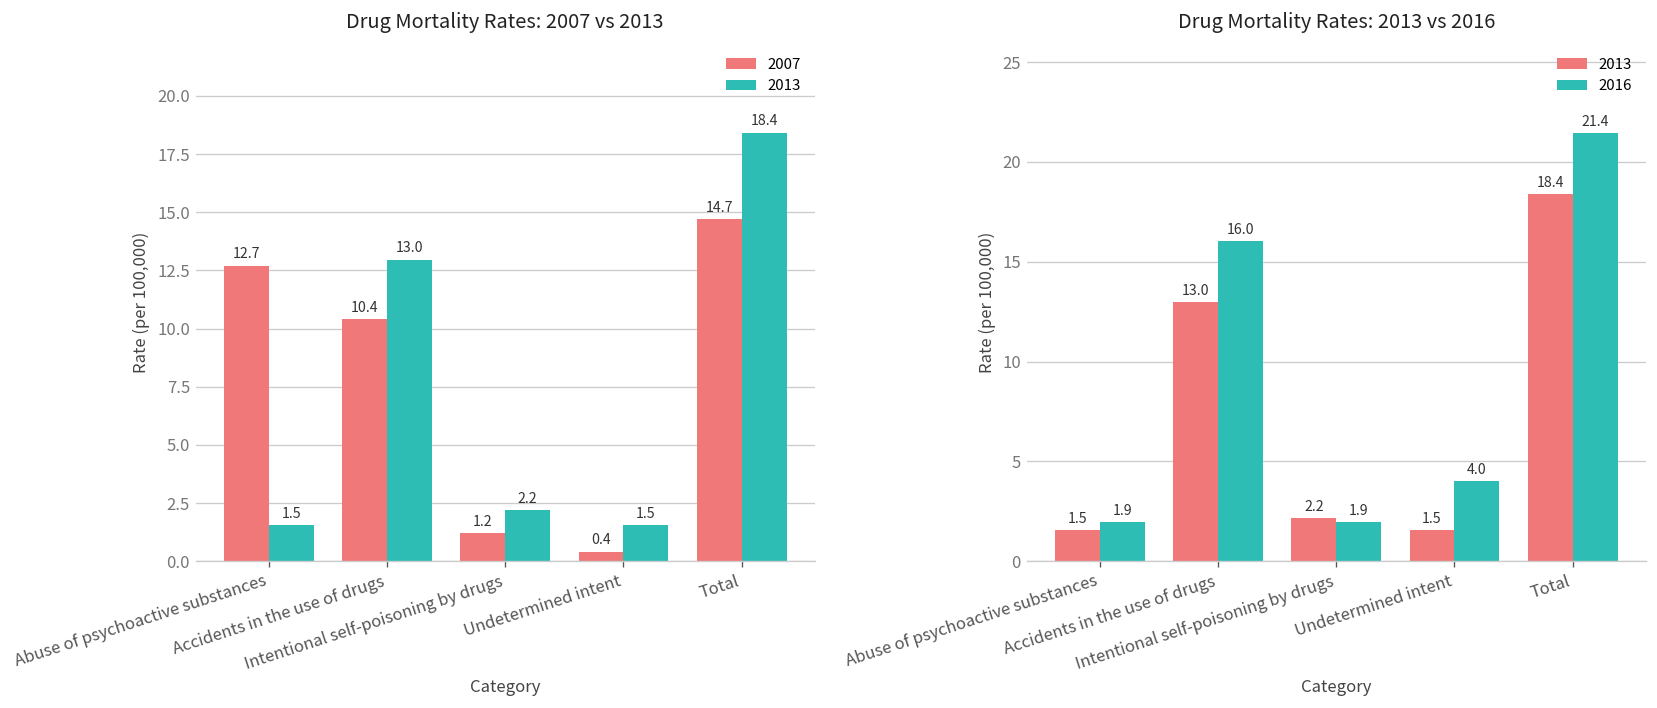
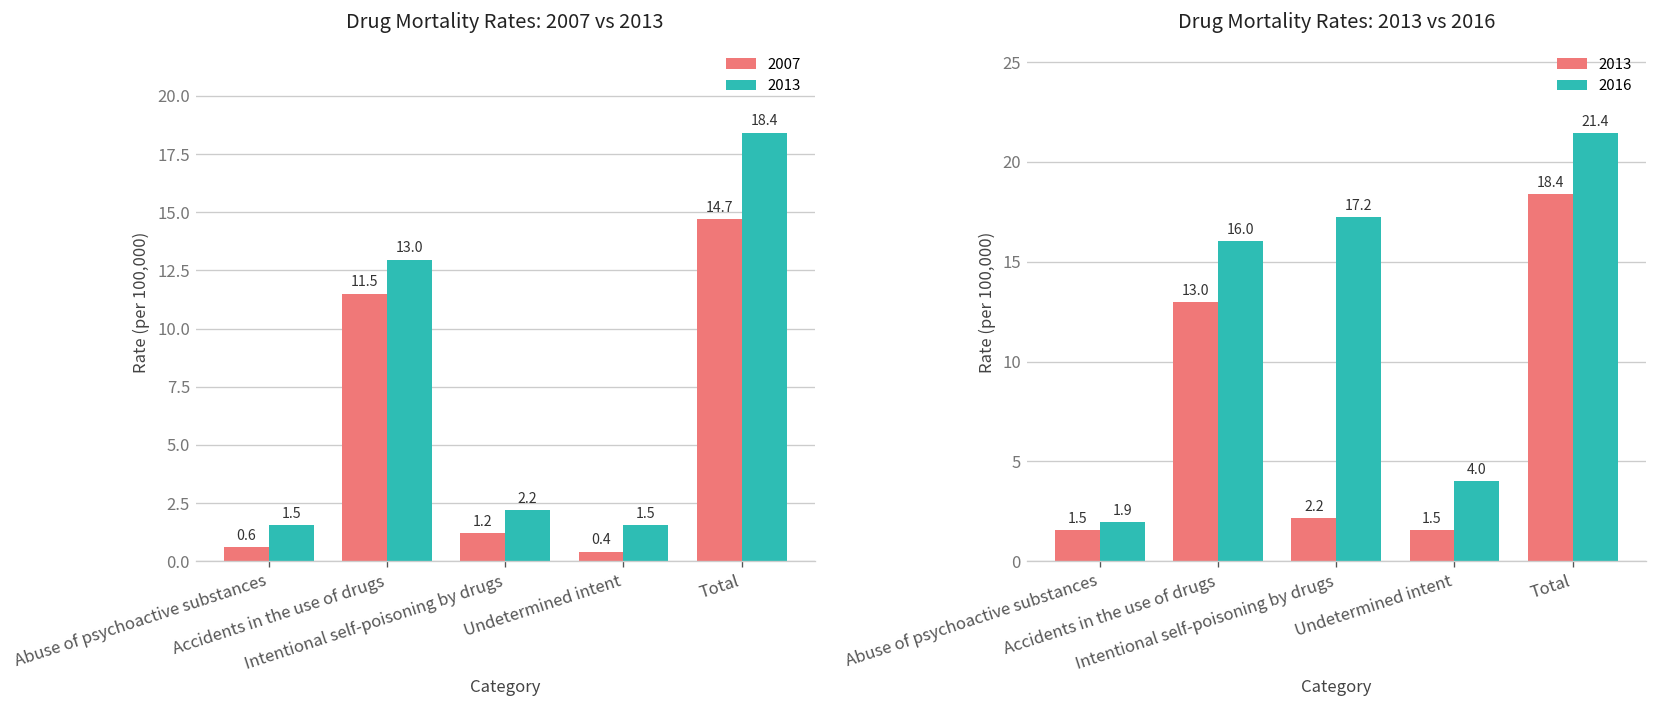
  {
    "Drug Mortality Rates: 2007 vs 2013": {
      "2007": {
-       "Abuse of psychoactive substances": 12.7,
-       "Accidents in the use of drugs": 10.4,
+       "Abuse of psychoactive substances": 0.6,
+       "Accidents in the use of drugs": 11.5,
        "Intentional self-poisoning by drugs": 1.2,
        "Undetermined intent": 0.4,
        "Total": 14.7
      }
    },
    "Drug Mortality Rates: 2013 vs 2016": {
      "2013": {
        "Abuse of psychoactive substances": 1.5,
        "Accidents in the use of drugs": 13.0,
        "Intentional self-poisoning by drugs": 2.2,
        "Undetermined intent": 1.5,
        "Total": 18.4
      },
      "2016": {
        "Abuse of psychoactive substances": 1.9,
        "Accidents in the use of drugs": 16.0,
-       "Intentional self-poisoning by drugs": 1.9,
+       "Intentional self-poisoning by drugs": 17.2,
        "Undetermined intent": 4.0,
        "Total": 21.4
      }
    }
  }
